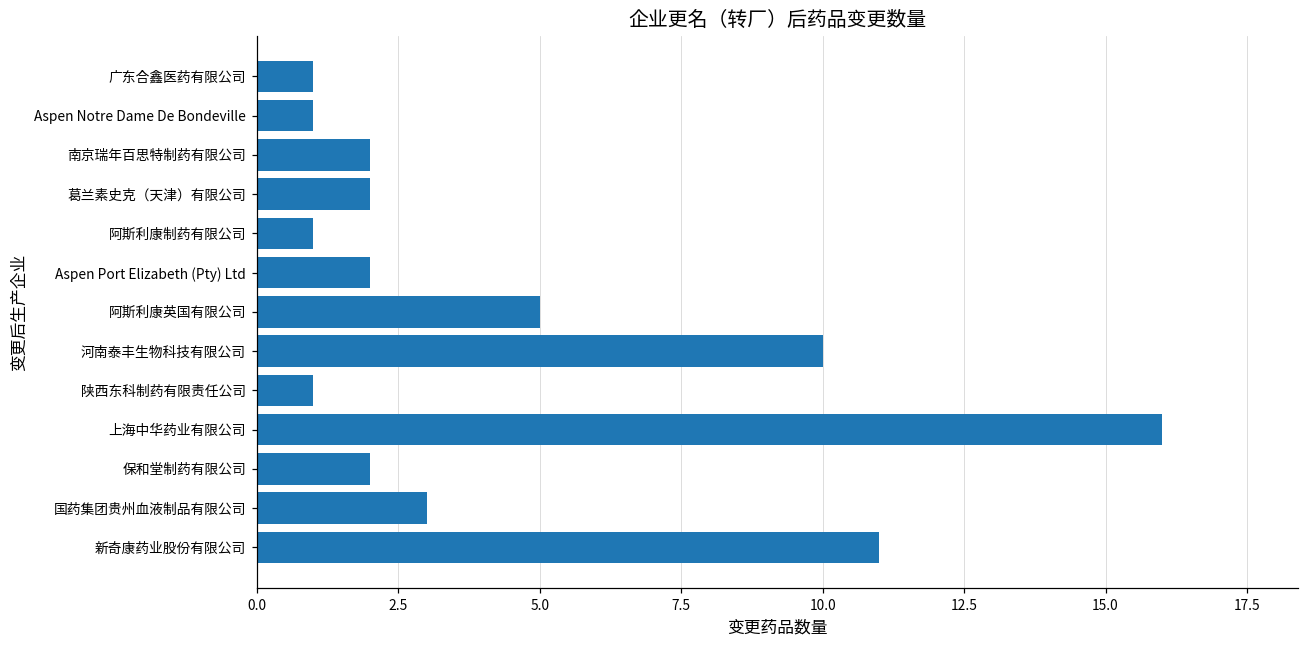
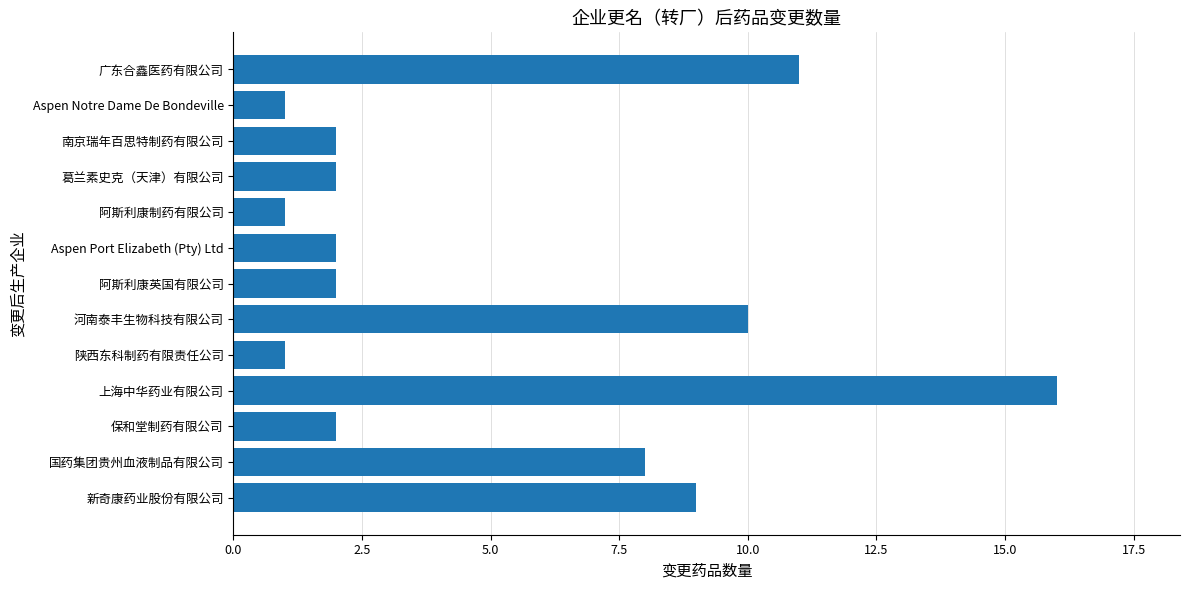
  {
-   "广东合鑫医药有限公司": 1,
+   "广东合鑫医药有限公司": 11,
    "Aspen Notre Dame De Bondeville": 1,
    "南京瑞年百思特制药有限公司": 2,
    "葛兰素史克（天津）有限公司": 2,
    "阿斯利康制药有限公司": 1,
    "Aspen Port Elizabeth (Pty) Ltd": 2,
-   "阿斯利康英国有限公司": 5,
+   "阿斯利康英国有限公司": 2,
    "河南泰丰生物科技有限公司": 10,
    "陕西东科制药有限责任公司": 1,
    "上海中华药业有限公司": 16,
    "保和堂制药有限公司": 2,
-   "国药集团贵州血液制品有限公司": 3,
-   "新奇康药业股份有限公司": 11
+   "国药集团贵州血液制品有限公司": 8,
+   "新奇康药业股份有限公司": 9
  }
